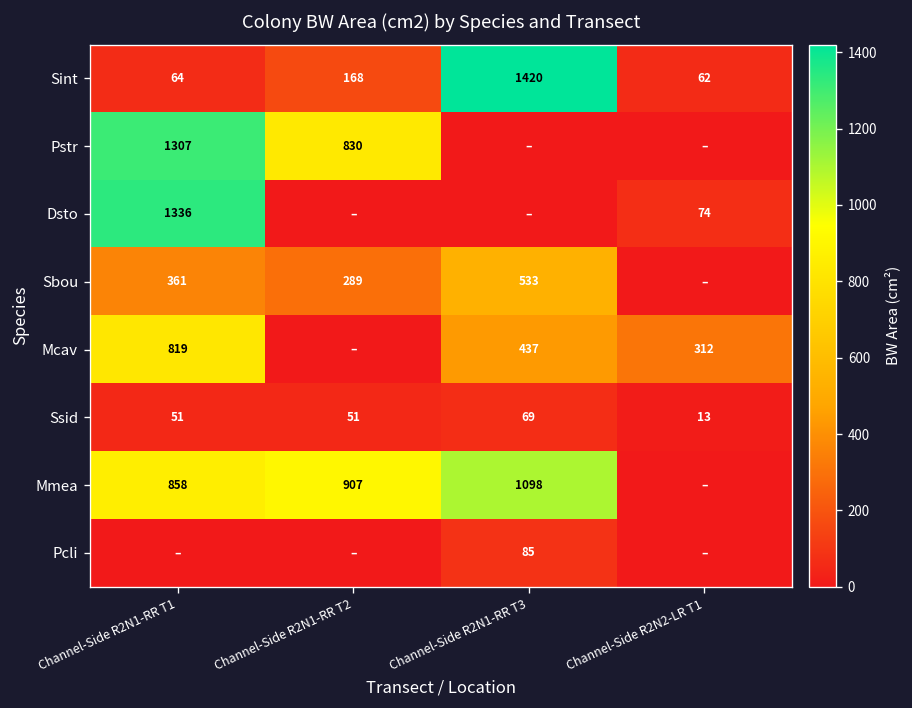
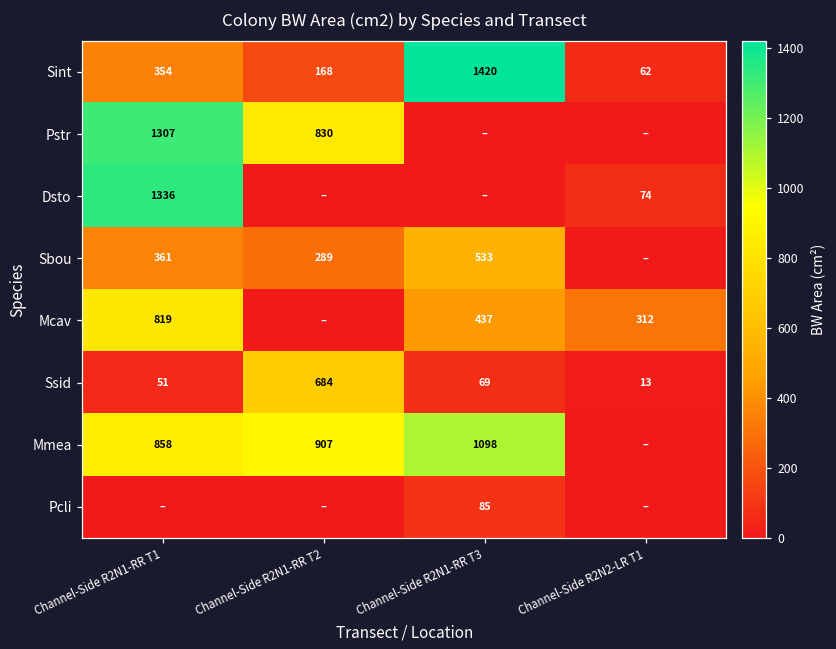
  {
    "Sint": {
-     "Channel-Side R2N1-RR T1": 64,
+     "Channel-Side R2N1-RR T1": 354,
      "Channel-Side R2N1-RR T2": 168,
      "Channel-Side R2N1-RR T3": 1420,
      "Channel-Side R2N2-LR T1": 62
    },
    "Pstr": {
      "Channel-Side R2N1-RR T1": 1307,
      "Channel-Side R2N1-RR T2": 830
    },
    "Dsto": {
      "Channel-Side R2N1-RR T1": 1336,
      "Channel-Side R2N2-LR T1": 74
    },
    "Sbou": {
      "Channel-Side R2N1-RR T1": 361,
      "Channel-Side R2N1-RR T2": 289,
      "Channel-Side R2N1-RR T3": 533
    },
    "Mcav": {
      "Channel-Side R2N1-RR T1": 819,
      "Channel-Side R2N1-RR T3": 437,
      "Channel-Side R2N2-LR T1": 312
    },
    "Ssid": {
      "Channel-Side R2N1-RR T1": 51,
-     "Channel-Side R2N1-RR T2": 51,
+     "Channel-Side R2N1-RR T2": 684,
      "Channel-Side R2N1-RR T3": 69,
      "Channel-Side R2N2-LR T1": 13
    },
    "Mmea": {
      "Channel-Side R2N1-RR T1": 858,
      "Channel-Side R2N1-RR T2": 907,
      "Channel-Side R2N1-RR T3": 1098
    },
    "Pcli": {
      "Channel-Side R2N1-RR T3": 85
    }
  }
